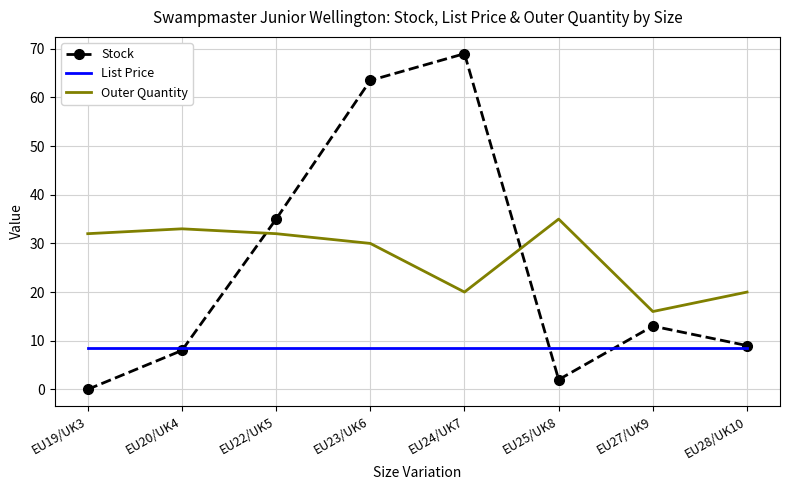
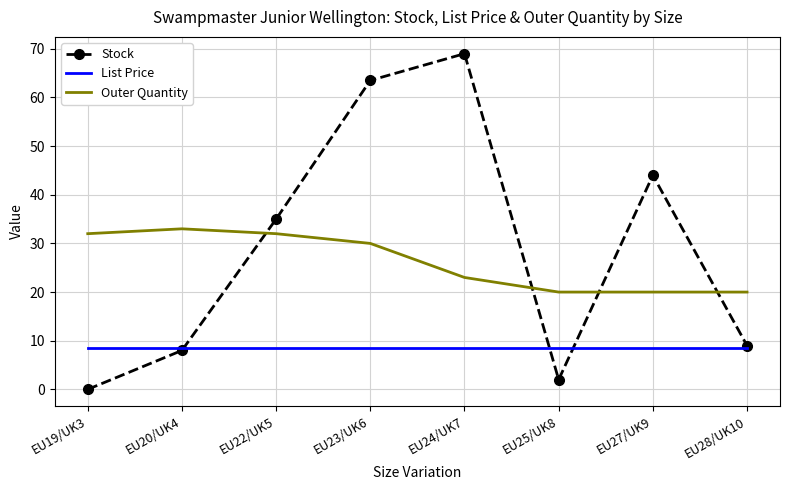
  {
    "Stock": {
      "EU19/UK3": 0,
      "EU22/UK5": 35,
      "EU23/UK6": 64,
      "EU24/UK7": 69,
      "EU25/UK8": 2,
-     "EU27/UK9": 13
+     "EU27/UK9": 44
    },
    "List Price": {
      "EU19/UK3": 9,
      "EU22/UK5": 9,
      "EU23/UK6": 9,
      "EU24/UK7": 9,
      "EU25/UK8": 9,
      "EU27/UK9": 9
    },
    "Outer Quantity": {
      "EU19/UK3": 32,
      "EU20/UK4": 33,
      "EU22/UK5": 32,
      "EU23/UK6": 30,
-     "EU24/UK7": 20,
-     "EU25/UK8": 35,
-     "EU27/UK9": 16,
+     "EU24/UK7": 23,
+     "EU25/UK8": 20,
+     "EU27/UK9": 20,
      "EU28/UK10": 20
    }
  }
